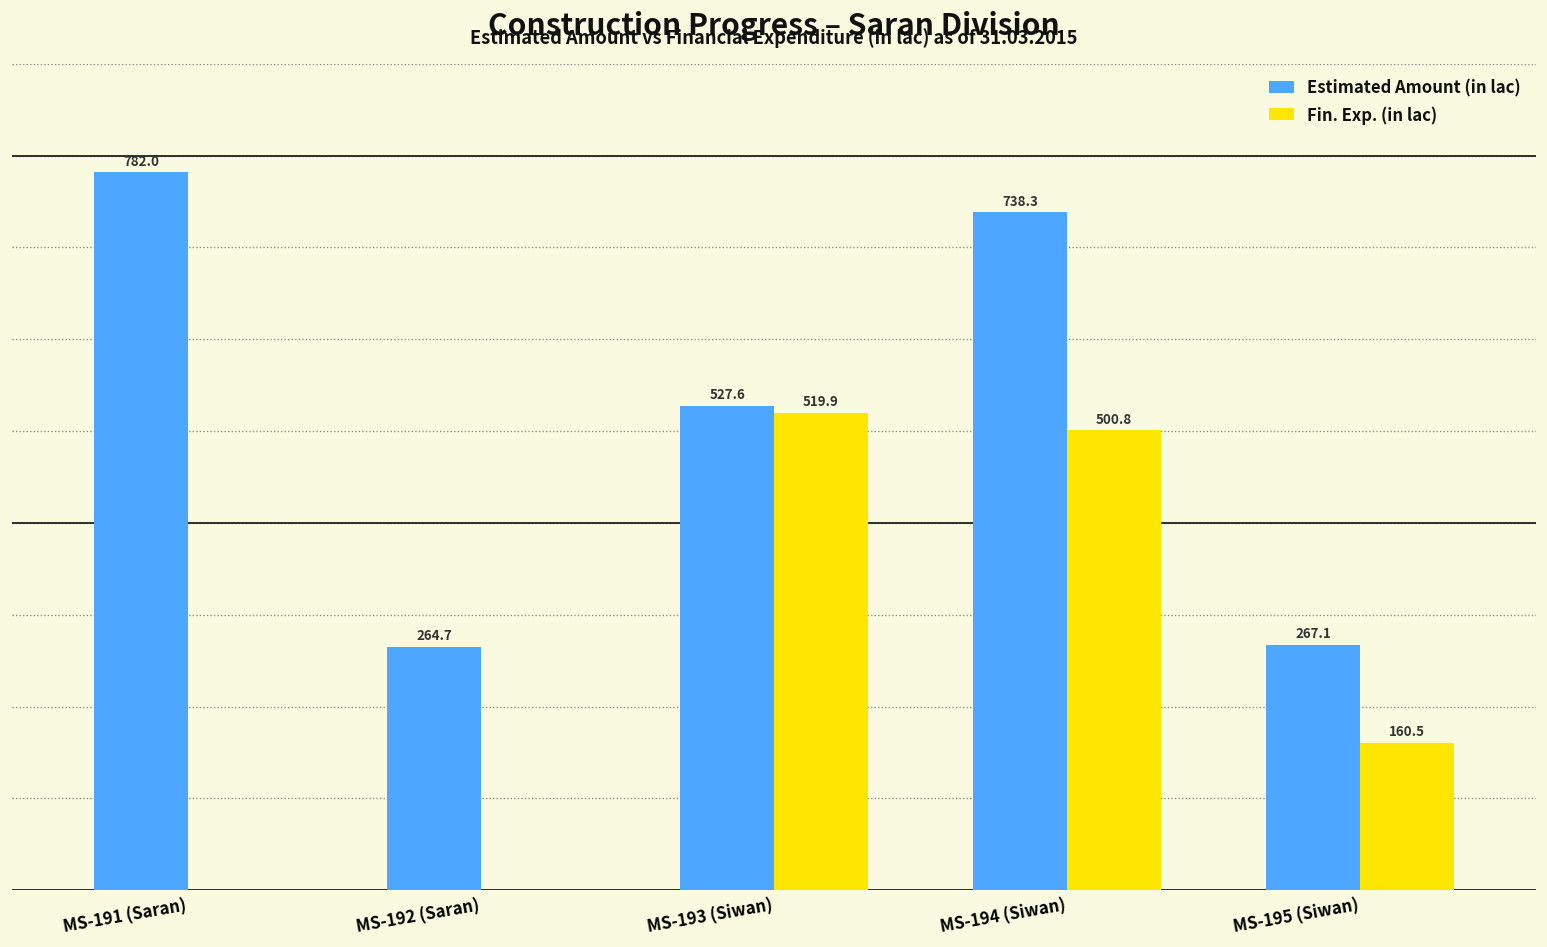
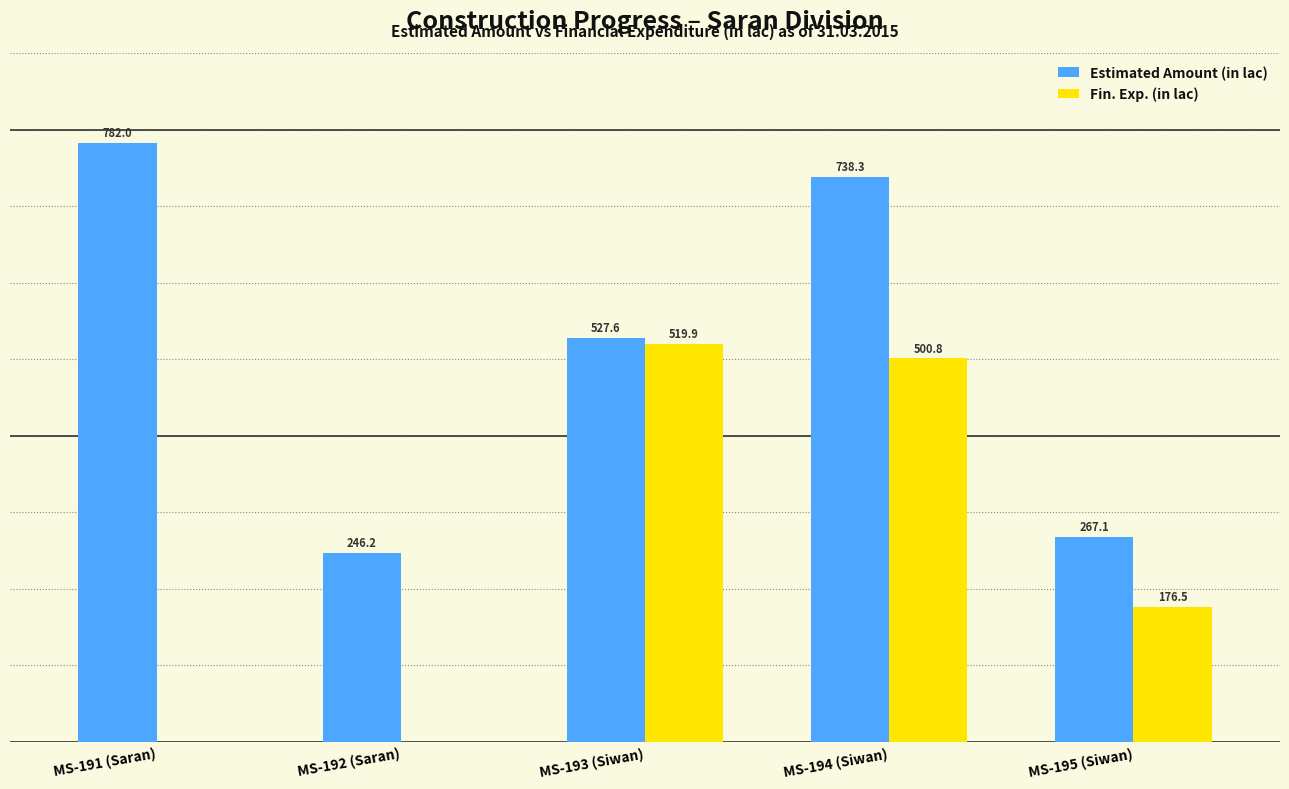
  {
    "Estimated Amount (in lac)": {
      "MS-191 (Saran)": 782.0,
-     "MS-192 (Saran)": 264.7,
+     "MS-192 (Saran)": 246.2,
      "MS-193 (Siwan)": 527.6,
      "MS-194 (Siwan)": 738.3,
      "MS-195 (Siwan)": 267.1
    },
    "Fin. Exp. (in lac)": {
      "MS-193 (Siwan)": 519.9,
      "MS-194 (Siwan)": 500.8,
-     "MS-195 (Siwan)": 160.5
+     "MS-195 (Siwan)": 176.5
    }
  }
